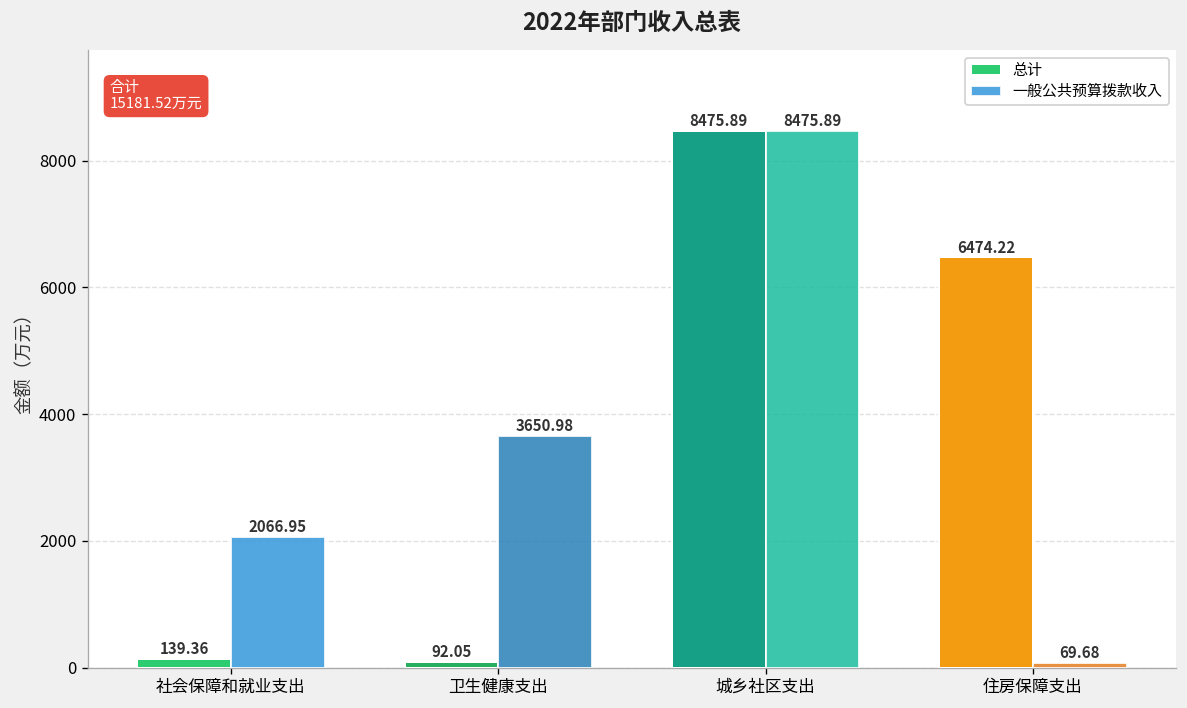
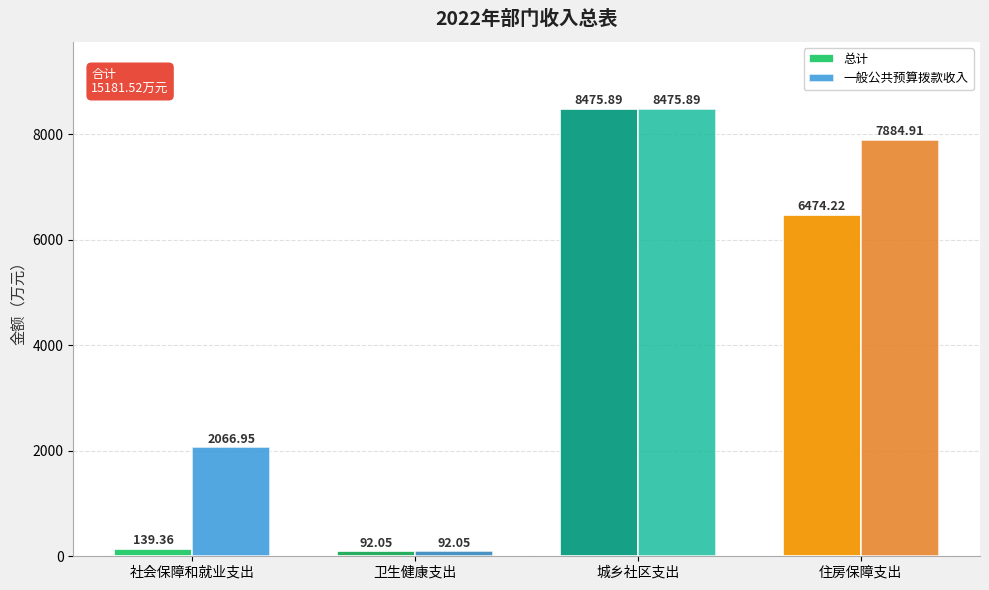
  {
    "总计": {
      "社会保障和就业支出": 139.36,
      "卫生健康支出": 92.05,
      "城乡社区支出": 8475.89,
      "住房保障支出": 6474.22
    },
    "一般公共预算拨款收入": {
      "社会保障和就业支出": 2066.95,
-     "卫生健康支出": 3650.98,
+     "卫生健康支出": 92.05,
      "城乡社区支出": 8475.89,
-     "住房保障支出": 69.68
+     "住房保障支出": 7884.91
    }
  }
